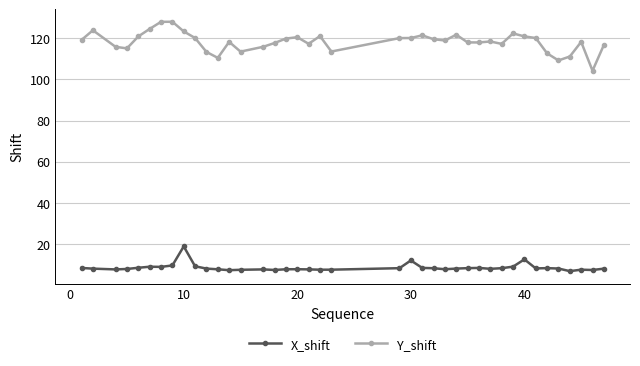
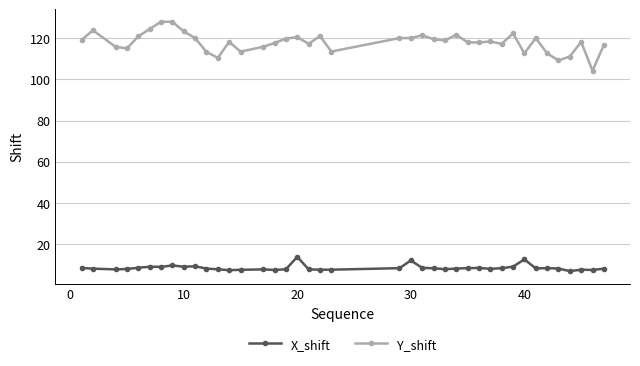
  {
    "X_shift": {
-     "10": 19,
-     "20": 8,
+     "10": 9,
+     "20": 14,
      "30": 12,
      "40": 13
    },
    "Y_shift": {
      "10": 123,
      "20": 120,
      "30": 120,
-     "40": 121
+     "40": 113
    }
  }
